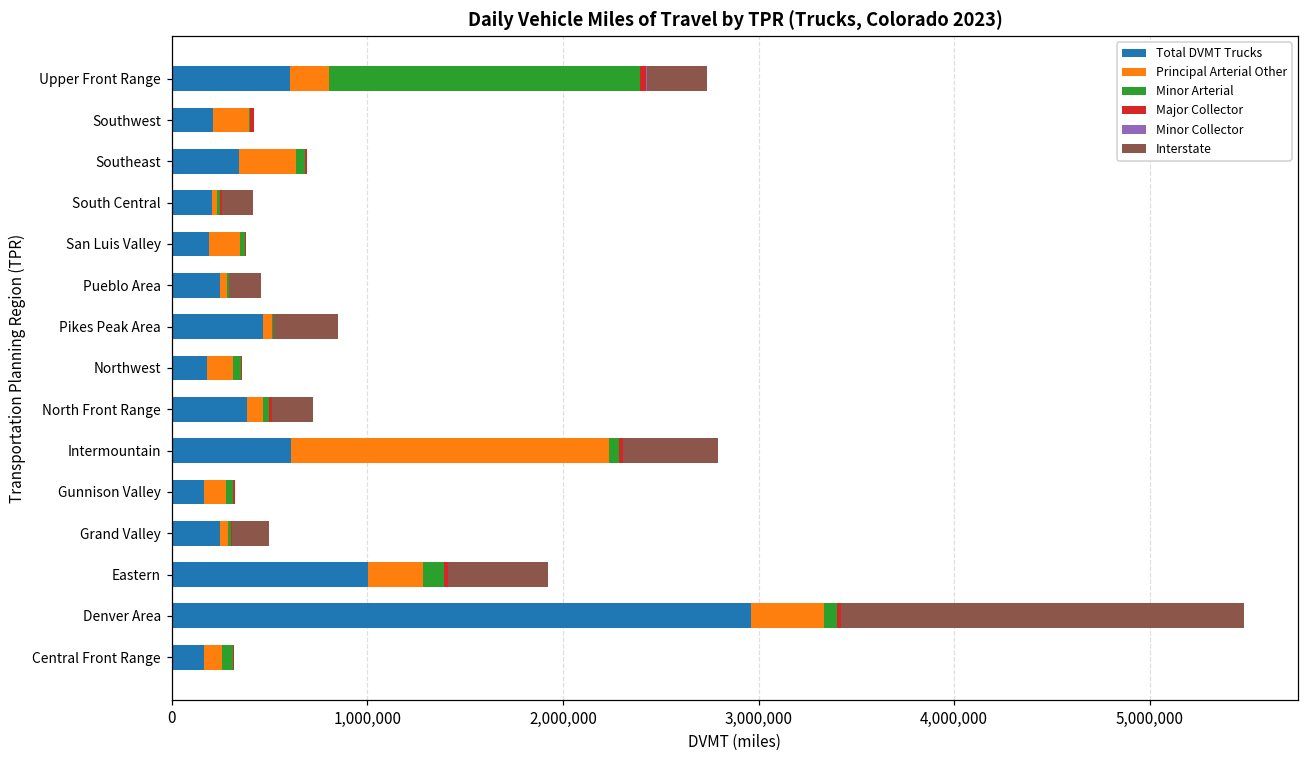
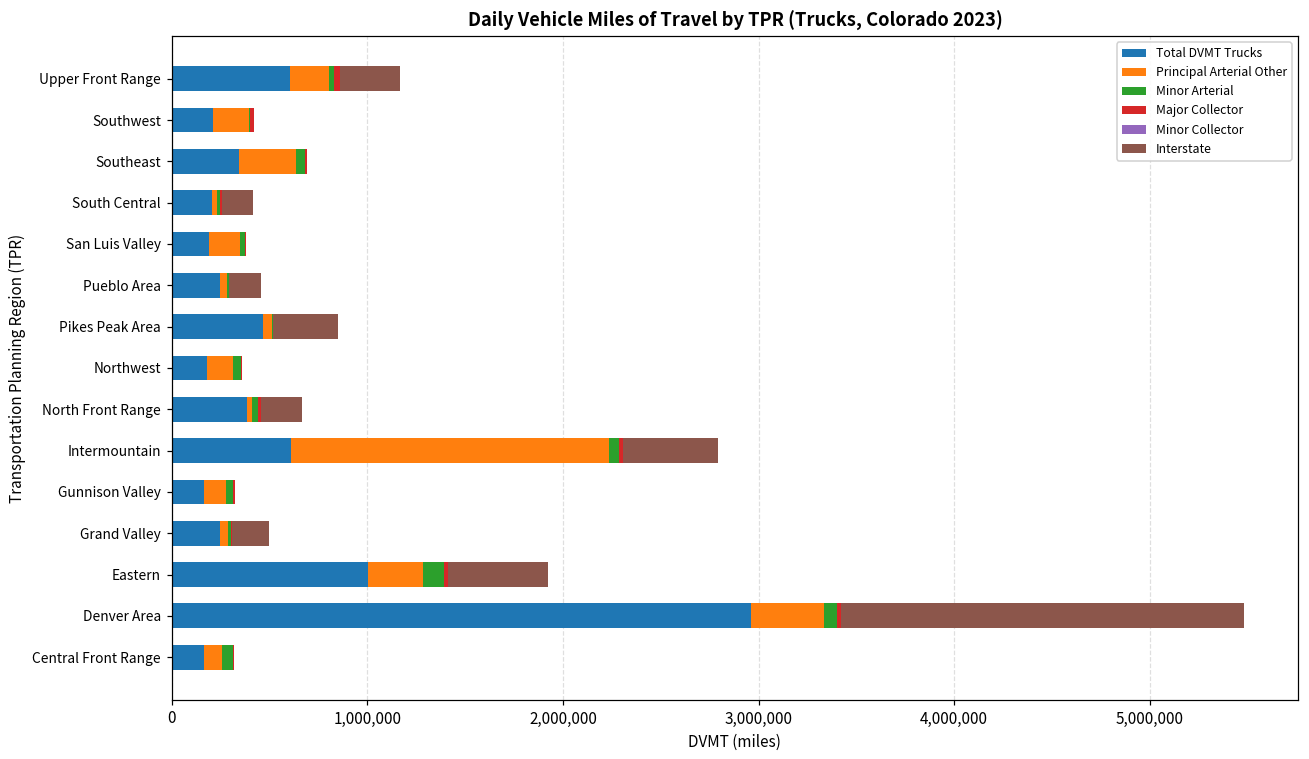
  {
    "Total DVMT Trucks": {
      "Upper Front Range": "600,000",
      "Southwest": "210,000",
      "Southeast": "350,000",
      "South Central": "210,000",
      "San Luis Valley": "190,000",
      "Pueblo Area": "250,000",
      "Pikes Peak Area": "470,000",
      "Northwest": "180,000",
      "North Front Range": "390,000",
      "Intermountain": "610,000",
      "Gunnison Valley": "160,000",
      "Grand Valley": "250,000",
      "Eastern": "1,000,000",
      "Denver Area": "2,960,000",
      "Central Front Range": "160,000"
    },
    "Principal Arterial Other": {
      "Upper Front Range": "200,000",
      "Southwest": "180,000",
      "Southeast": "290,000",
      "South Central": "20,000",
      "San Luis Valley": "160,000",
      "Pueblo Area": "30,000",
      "Pikes Peak Area": "40,000",
      "Northwest": "130,000",
-     "North Front Range": "80,000",
+     "North Front Range": "20,000",
      "Intermountain": "1,630,000",
      "Gunnison Valley": "120,000",
      "Grand Valley": "40,000",
      "Eastern": "280,000",
      "Denver Area": "370,000",
      "Central Front Range": "90,000"
    },
    "Minor Arterial": {
-     "Upper Front Range": "1,590,000",
+     "Upper Front Range": "30,000",
      "Southeast": "40,000",
      "South Central": "20,000",
      "San Luis Valley": "30,000",
      "Northwest": "40,000",
      "North Front Range": "30,000",
      "Intermountain": "50,000",
      "Gunnison Valley": "40,000",
      "Grand Valley": "10,000",
      "Eastern": "110,000",
      "Denver Area": "70,000",
      "Central Front Range": "60,000"
    },
    "Major Collector": {
      "Upper Front Range": "30,000",
      "Southwest": "20,000",
      "Pikes Peak Area": "0",
      "North Front Range": "20,000",
      "Intermountain": "20,000",
      "Eastern": "20,000",
      "Denver Area": "20,000"
    },
    "Minor Collector": {
      "Southwest": "0",
      "South Central": "0",
      "Pikes Peak Area": "0",
      "North Front Range": "0",
      "Grand Valley": "0"
    },
    "Interstate": {
      "Upper Front Range": "310,000",
      "Southwest": "0",
      "Southeast": "0",
      "South Central": "160,000",
      "San Luis Valley": "0",
      "Pueblo Area": "160,000",
      "Pikes Peak Area": "330,000",
      "Northwest": "0",
      "North Front Range": "210,000",
      "Intermountain": "490,000",
      "Gunnison Valley": "0",
      "Grand Valley": "190,000",
      "Eastern": "510,000",
      "Denver Area": "2,060,000",
      "Central Front Range": "0"
    }
  }
